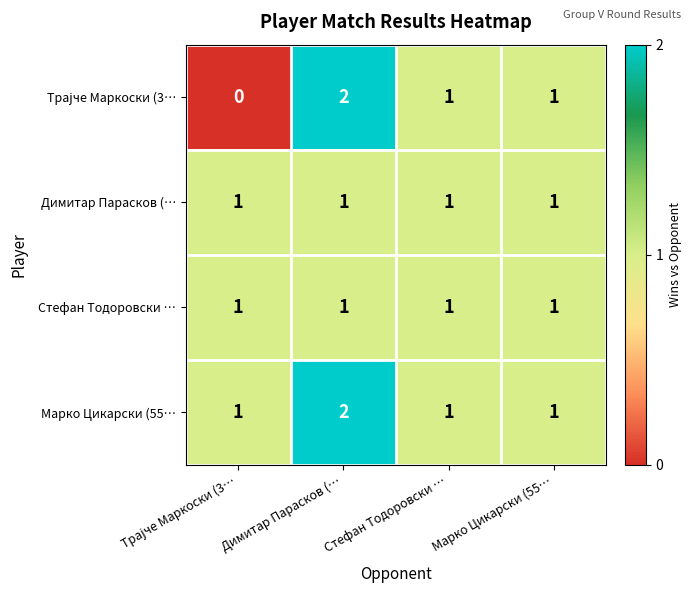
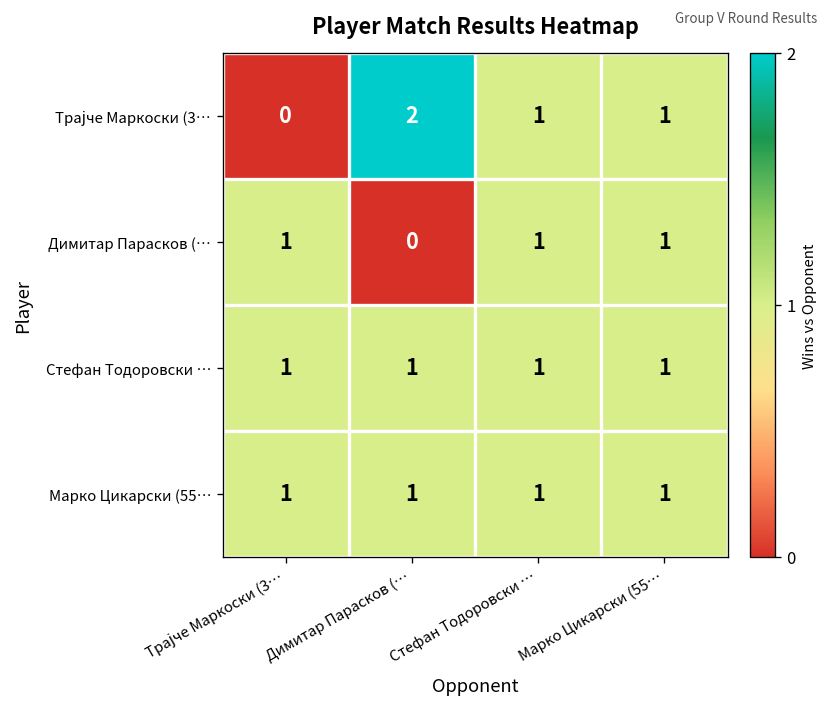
  {
    "Трајче Маркоски (3…": {
      "Трајче Маркоски (3…": 0,
      "Димитар Парасков (…": 2,
      "Стефан Тодоровски …": 1,
      "Марко Цикарски (55…": 1
    },
    "Димитар Парасков (…": {
      "Трајче Маркоски (3…": 1,
-     "Димитар Парасков (…": 1,
+     "Димитар Парасков (…": 0,
      "Стефан Тодоровски …": 1,
      "Марко Цикарски (55…": 1
    },
    "Стефан Тодоровски …": {
      "Трајче Маркоски (3…": 1,
      "Димитар Парасков (…": 1,
      "Стефан Тодоровски …": 1,
      "Марко Цикарски (55…": 1
    },
    "Марко Цикарски (55…": {
      "Трајче Маркоски (3…": 1,
-     "Димитар Парасков (…": 2,
+     "Димитар Парасков (…": 1,
      "Стефан Тодоровски …": 1,
      "Марко Цикарски (55…": 1
    }
  }
